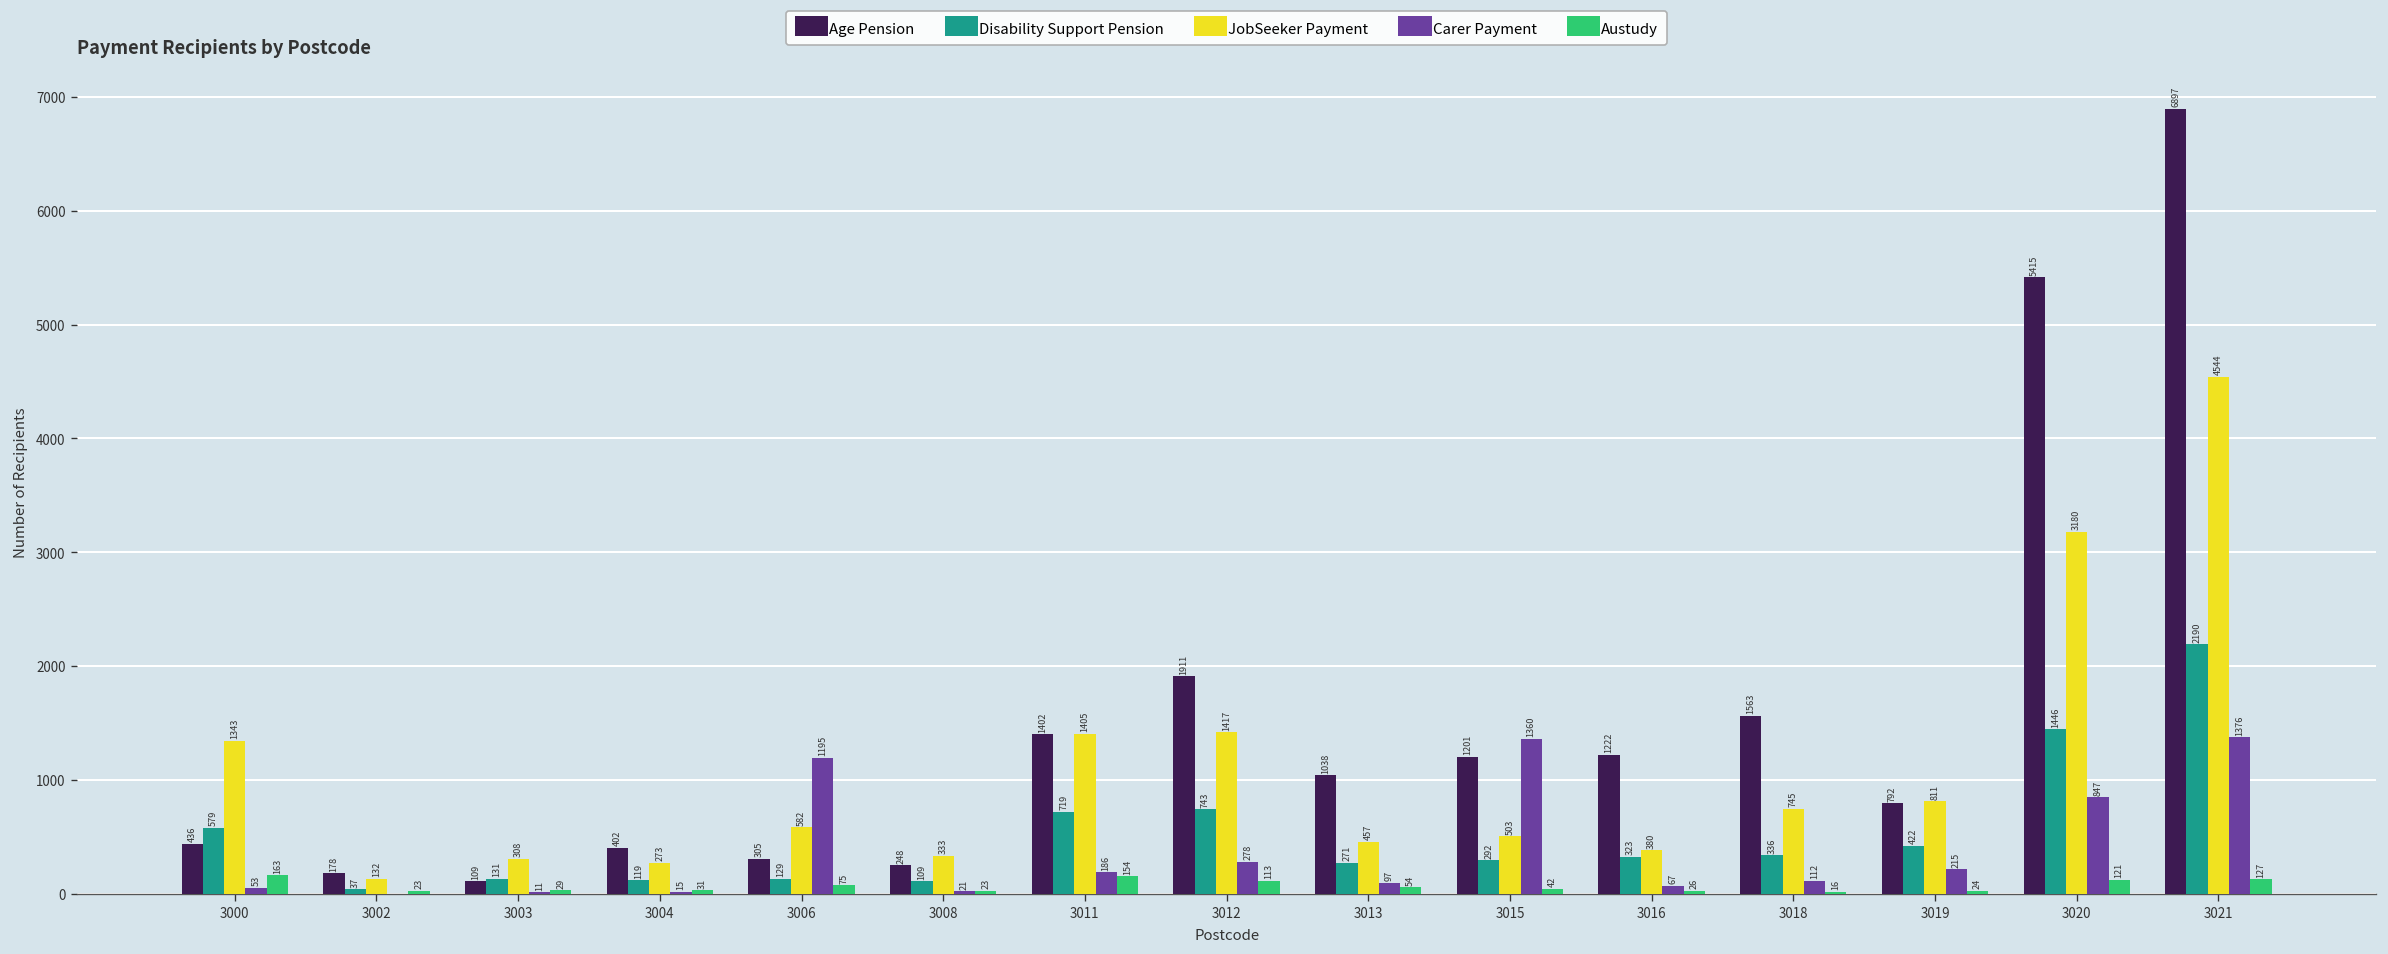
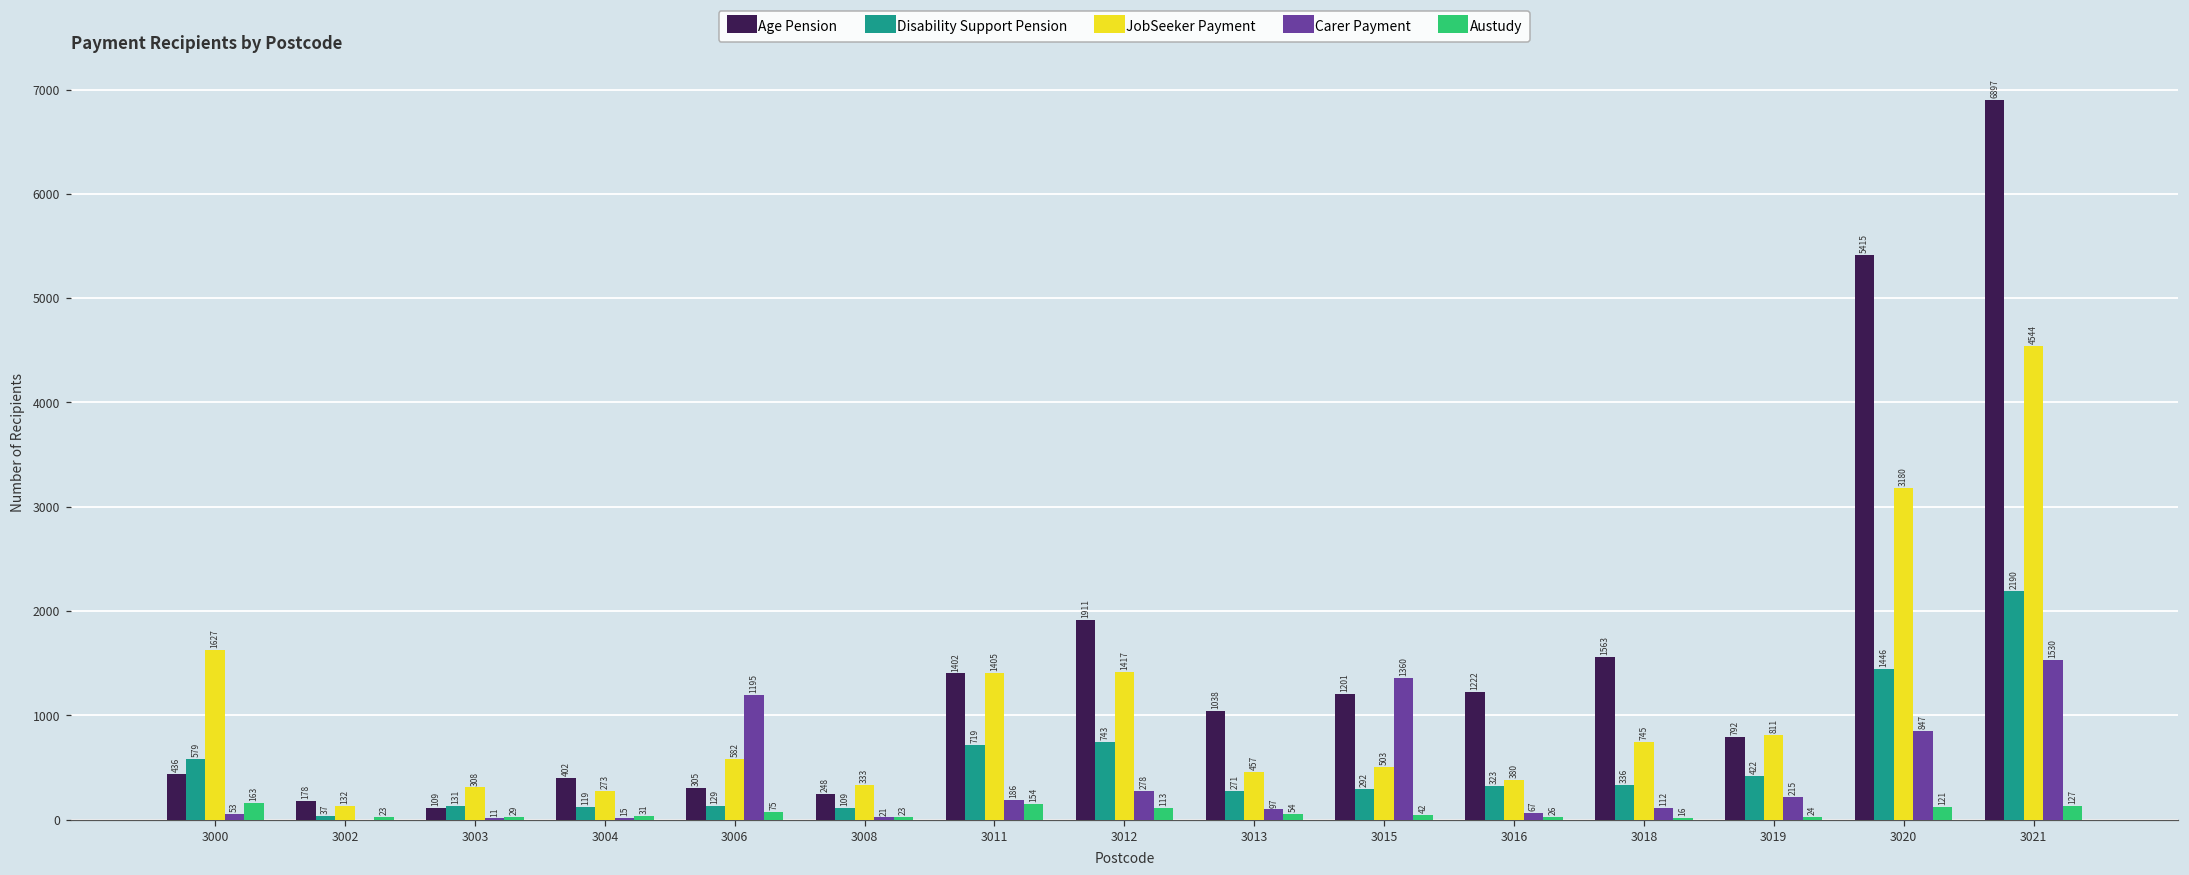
  {
    "Age Pension": {
      "3000": 436,
      "3002": 178,
      "3003": 109,
      "3004": 402,
      "3006": 305,
      "3008": 248,
      "3011": 1402,
      "3012": 1911,
      "3013": 1038,
      "3015": 1201,
      "3016": 1222,
      "3018": 1563,
      "3019": 792,
      "3020": 5415,
      "3021": 6897
    },
    "JobSeeker Payment": {
-     "3000": 1343,
+     "3000": 1627,
      "3002": 132,
      "3003": 308,
      "3004": 273,
      "3006": 582,
      "3008": 333,
      "3011": 1405,
      "3012": 1417,
      "3013": 457,
      "3015": 503,
      "3016": 380,
      "3018": 745,
      "3019": 811,
      "3020": 3180,
      "3021": 4544
    },
    "Carer Payment": {
      "3000": 53,
      "3003": 11,
      "3004": 15,
      "3006": 1195,
      "3008": 21,
      "3011": 186,
      "3012": 278,
      "3013": 97,
      "3015": 1360,
      "3016": 67,
      "3018": 112,
      "3019": 215,
      "3020": 847,
-     "3021": 1376
+     "3021": 1530
    }
  }
